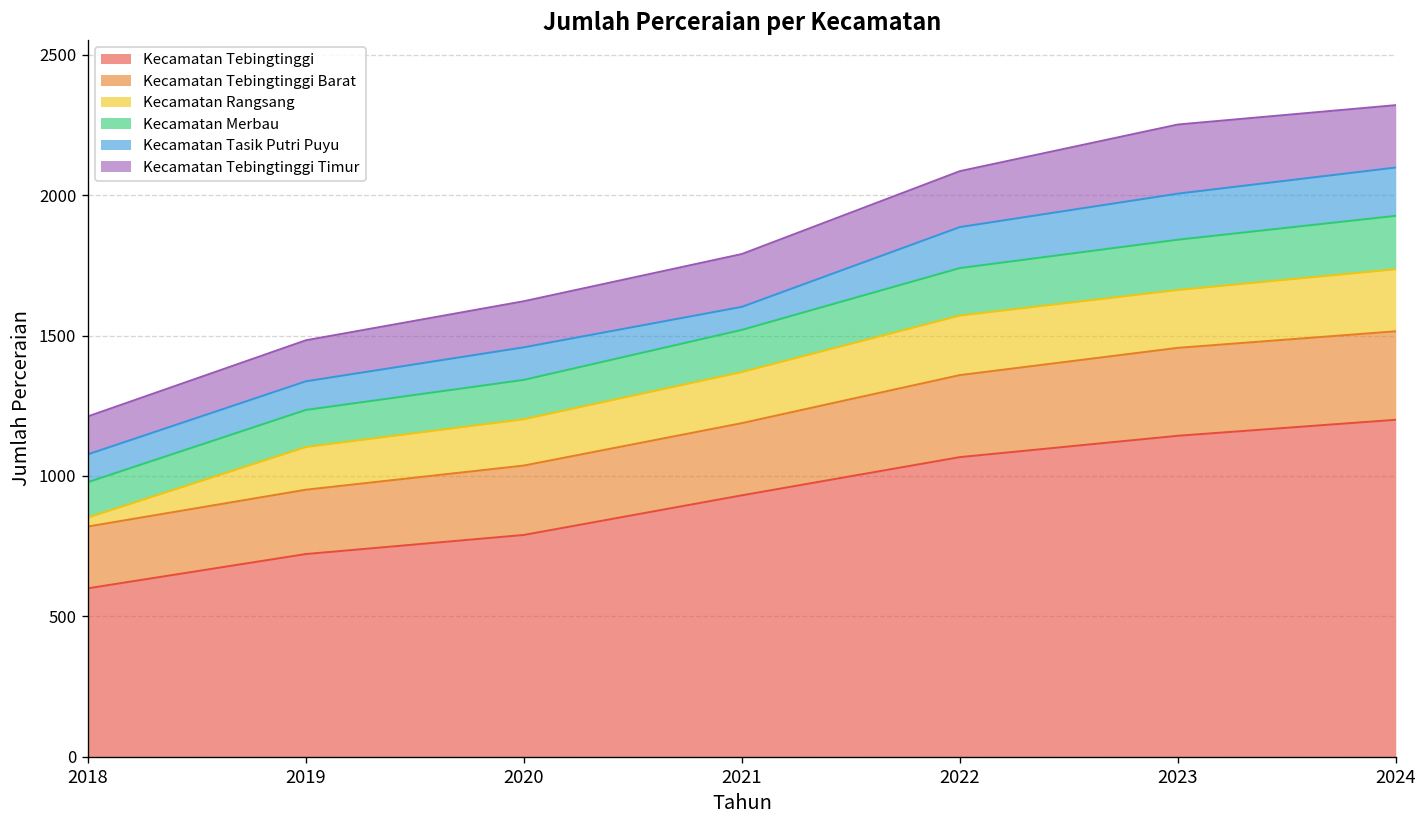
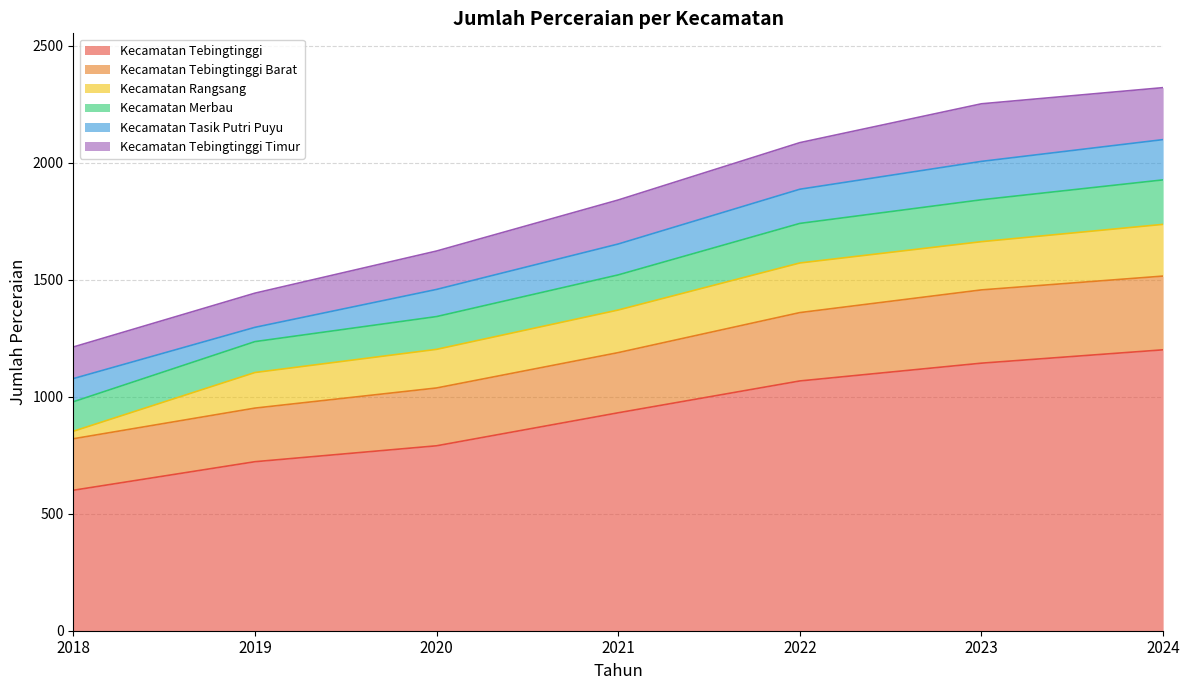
  {
    "Kecamatan Rangsang": {
      "2018": 30,
      "2019": 150,
      "2020": 170,
      "2021": 180,
      "2022": 210,
      "2023": 210,
      "2024": 220
    },
    "Kecamatan Merbau": {
      "2018": 130,
      "2019": 130,
      "2020": 140,
      "2021": 150,
      "2022": 170,
      "2023": 180,
      "2024": 190
    },
    "Kecamatan Tasik Putri Puyu": {
      "2018": 100,
-     "2019": 100,
+     "2019": 60,
      "2020": 120,
-     "2021": 80,
+     "2021": 130,
      "2022": 150,
      "2023": 160,
      "2024": 170
    },
    "Kecamatan Tebingtinggi Timur": {
      "2018": 140,
      "2019": 150,
      "2020": 160,
      "2021": 190,
      "2022": 200,
      "2023": 250,
      "2024": 220
    }
  }
